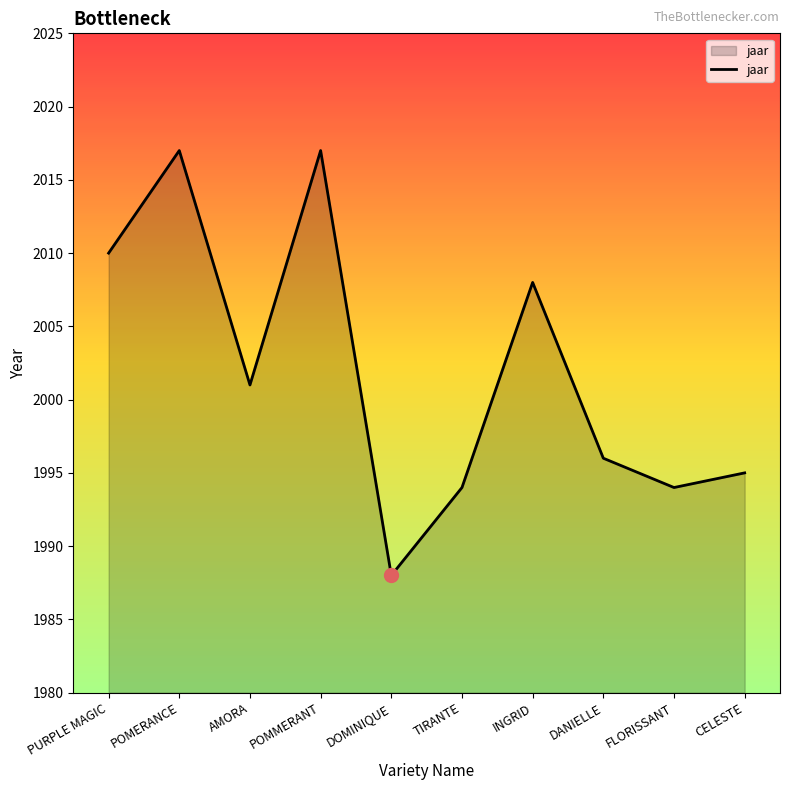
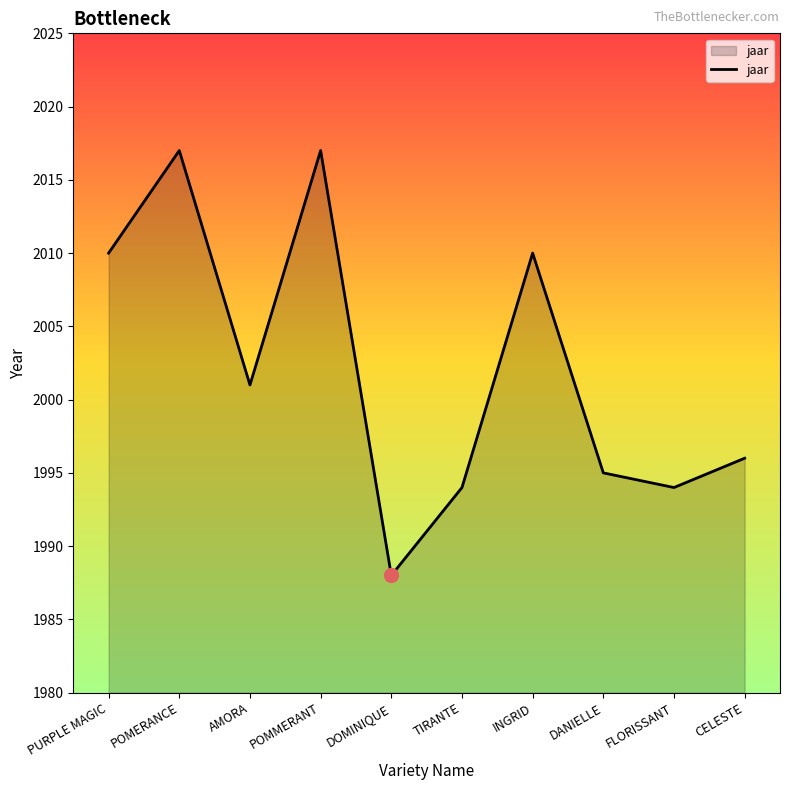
  {
    "jaar": {
      "PURPLE MAGIC": 2010,
      "POMERANCE": 2017,
      "AMORA": 2001,
      "POMMERANT": 2017,
      "TIRANTE": 1994,
-     "INGRID": 2008,
-     "DANIELLE": 1996,
+     "INGRID": 2010,
+     "DANIELLE": 1995,
      "FLORISSANT": 1994,
-     "CELESTE": 1995
+     "CELESTE": 1996
    }
  }
